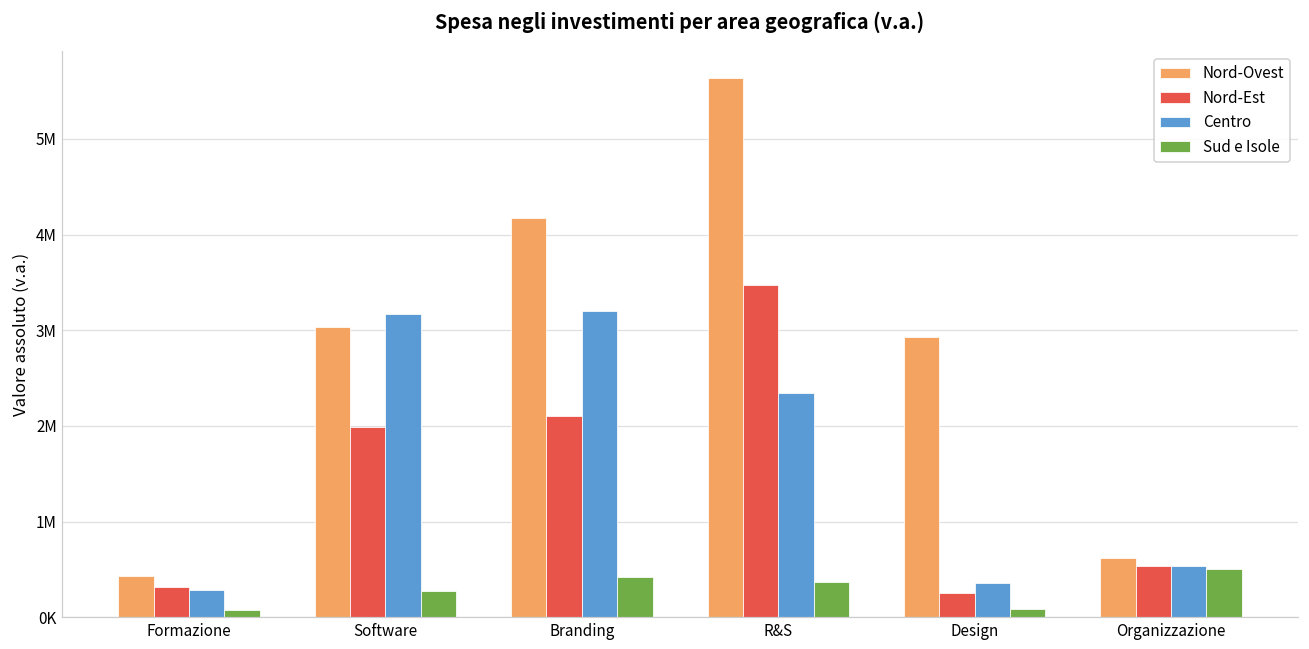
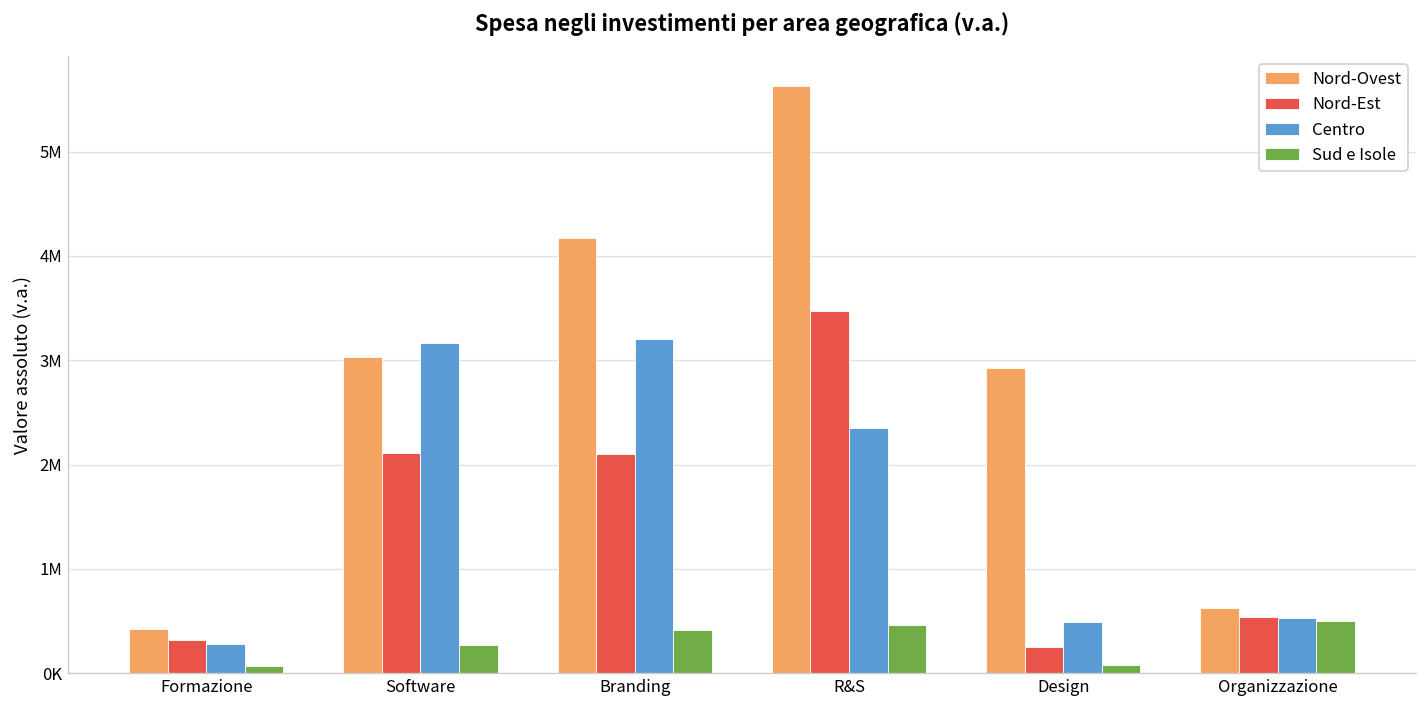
  {
    "Nord-Ovest": {
      "Formazione": 400000,
      "Software": 3000000,
      "Branding": 4200000,
      "R&S": 5600000,
      "Design": 2900000,
      "Organizzazione": 600000
    },
    "Nord-Est": {
      "Formazione": 300000,
-     "Software": 2000000,
+     "Software": 2100000,
      "Branding": 2100000,
      "R&S": 3500000,
      "Design": 200000,
      "Organizzazione": 500000
    },
    "Centro": {
      "Formazione": 300000,
      "Software": 3200000,
      "Branding": 3200000,
      "R&S": 2300000,
-     "Design": 400000,
+     "Design": 500000,
      "Organizzazione": 500000
    },
    "Sud e Isole": {
      "Formazione": 100000,
      "Software": 300000,
      "Branding": 400000,
-     "R&S": 400000,
+     "R&S": 500000,
      "Design": 100000,
      "Organizzazione": 500000
    }
  }
